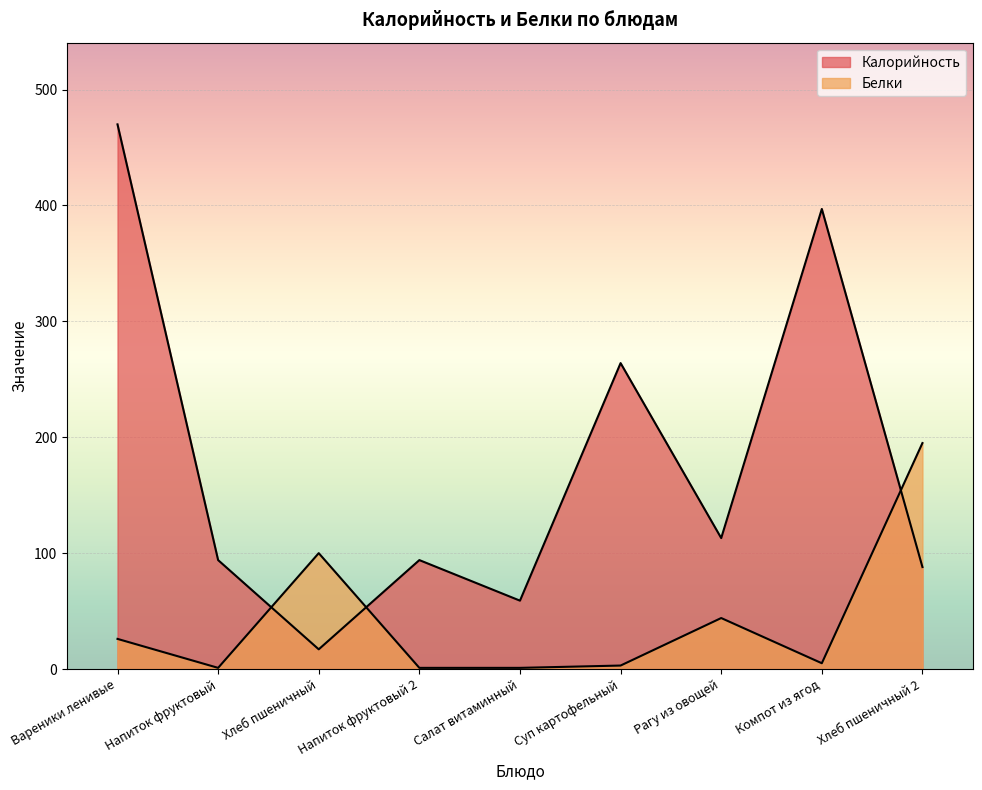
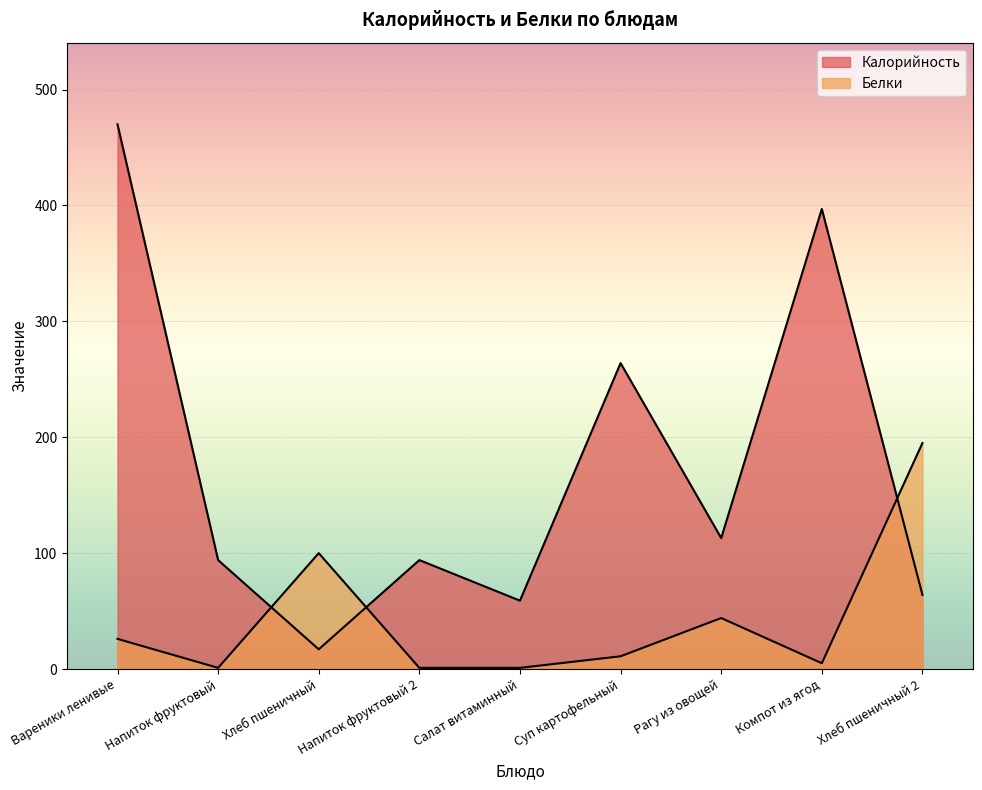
  {
    "Калорийность": {
      "Вареники ленивые": 470,
      "Напиток фруктовый": 94,
      "Хлеб пшеничный": 17,
      "Напиток фруктовый 2": 94,
      "Салат витаминный": 59,
      "Суп картофельный": 264,
      "Рагу из овощей": 113,
      "Компот из ягод": 397,
-     "Хлеб пшеничный 2": 88
+     "Хлеб пшеничный 2": 64
    },
    "Белки": {
      "Вареники ленивые": 26,
      "Напиток фруктовый": 1,
      "Хлеб пшеничный": 100,
      "Напиток фруктовый 2": 1,
      "Салат витаминный": 1,
-     "Суп картофельный": 3,
+     "Суп картофельный": 11,
      "Рагу из овощей": 44,
      "Компот из ягод": 5,
      "Хлеб пшеничный 2": 195
    }
  }
